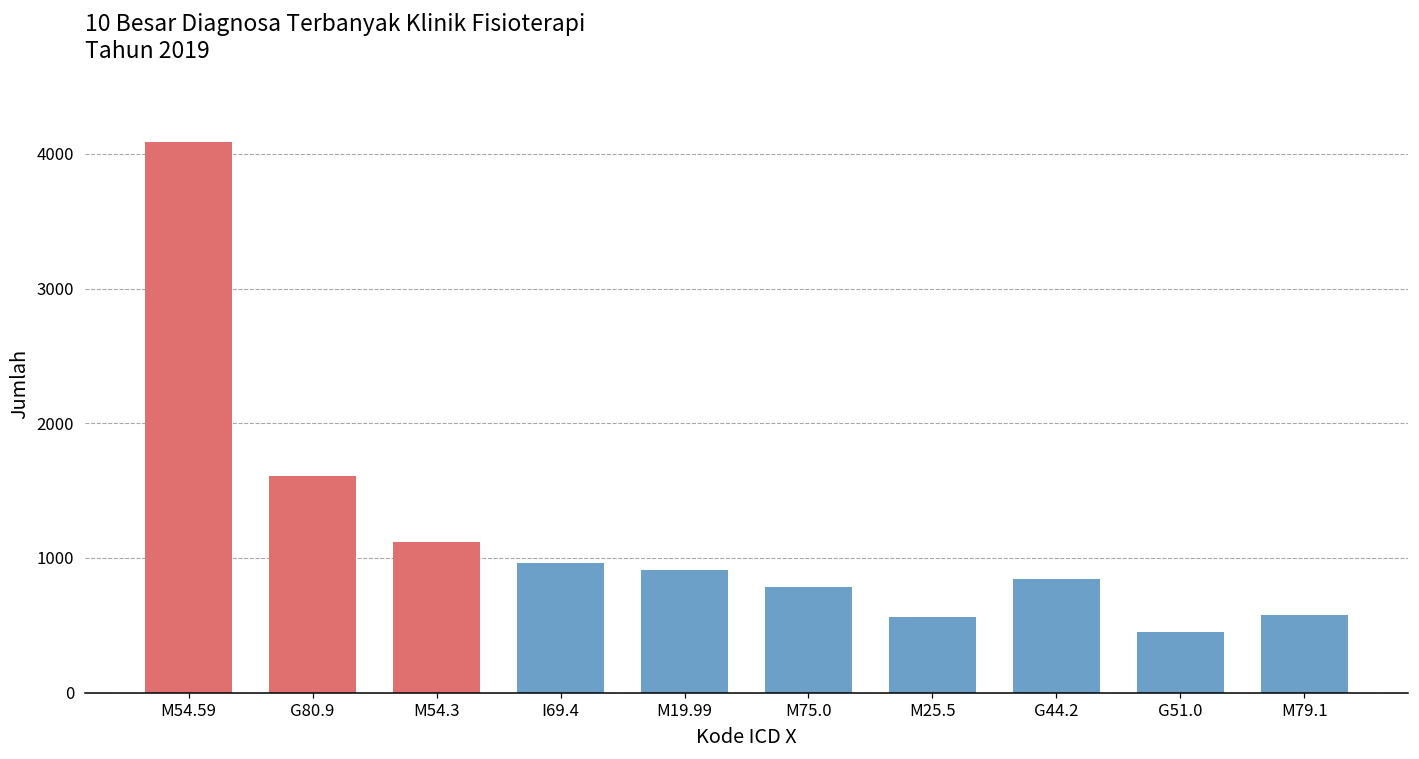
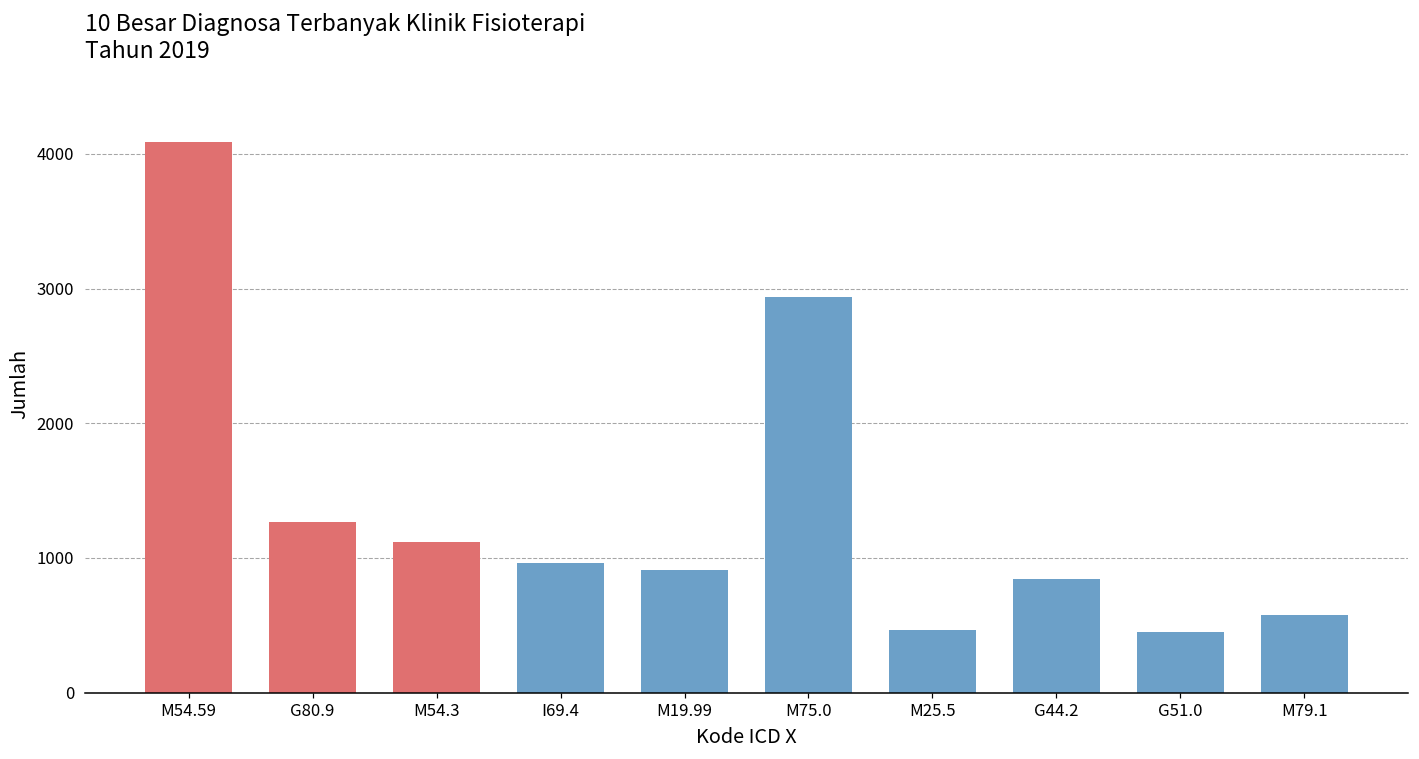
  {
    "M54.59": 4090,
-   "G80.9": 1610,
+   "G80.9": 1260,
    "M54.3": 1120,
    "I69.4": 960,
    "M19.99": 910,
-   "M75.0": 780,
-   "M25.5": 560,
+   "M75.0": 2940,
+   "M25.5": 470,
    "G44.2": 850,
    "G51.0": 450,
    "M79.1": 580
  }
